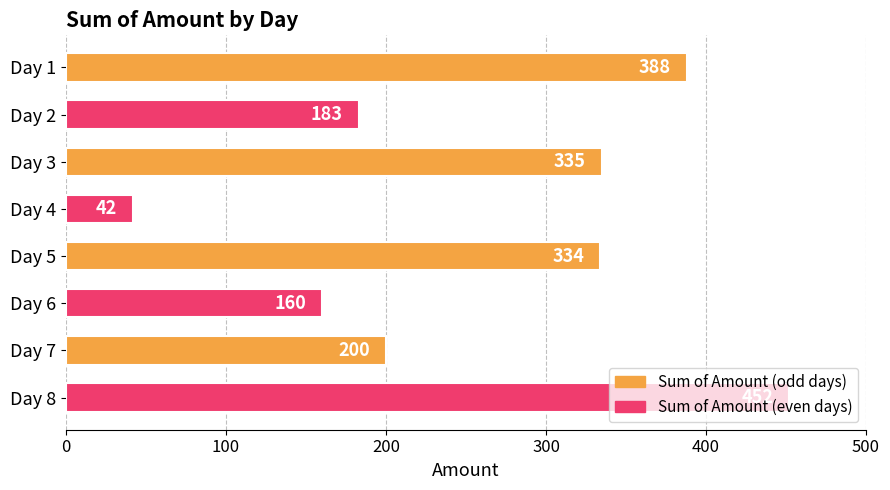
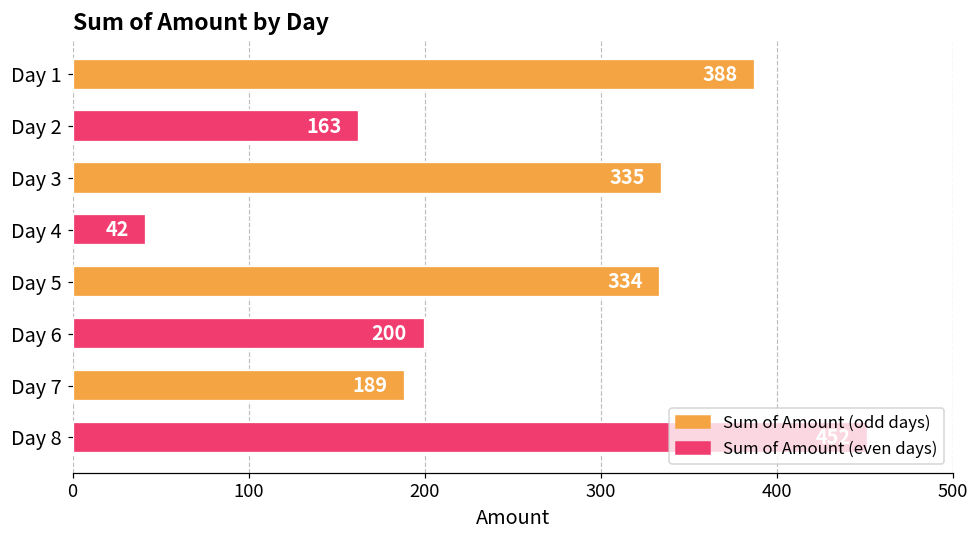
  {
    "Day 1": 388,
-   "Day 2": 183,
+   "Day 2": 163,
    "Day 3": 335,
    "Day 4": 42,
    "Day 5": 334,
-   "Day 6": 160,
-   "Day 7": 200
+   "Day 6": 200,
+   "Day 7": 189
  }
